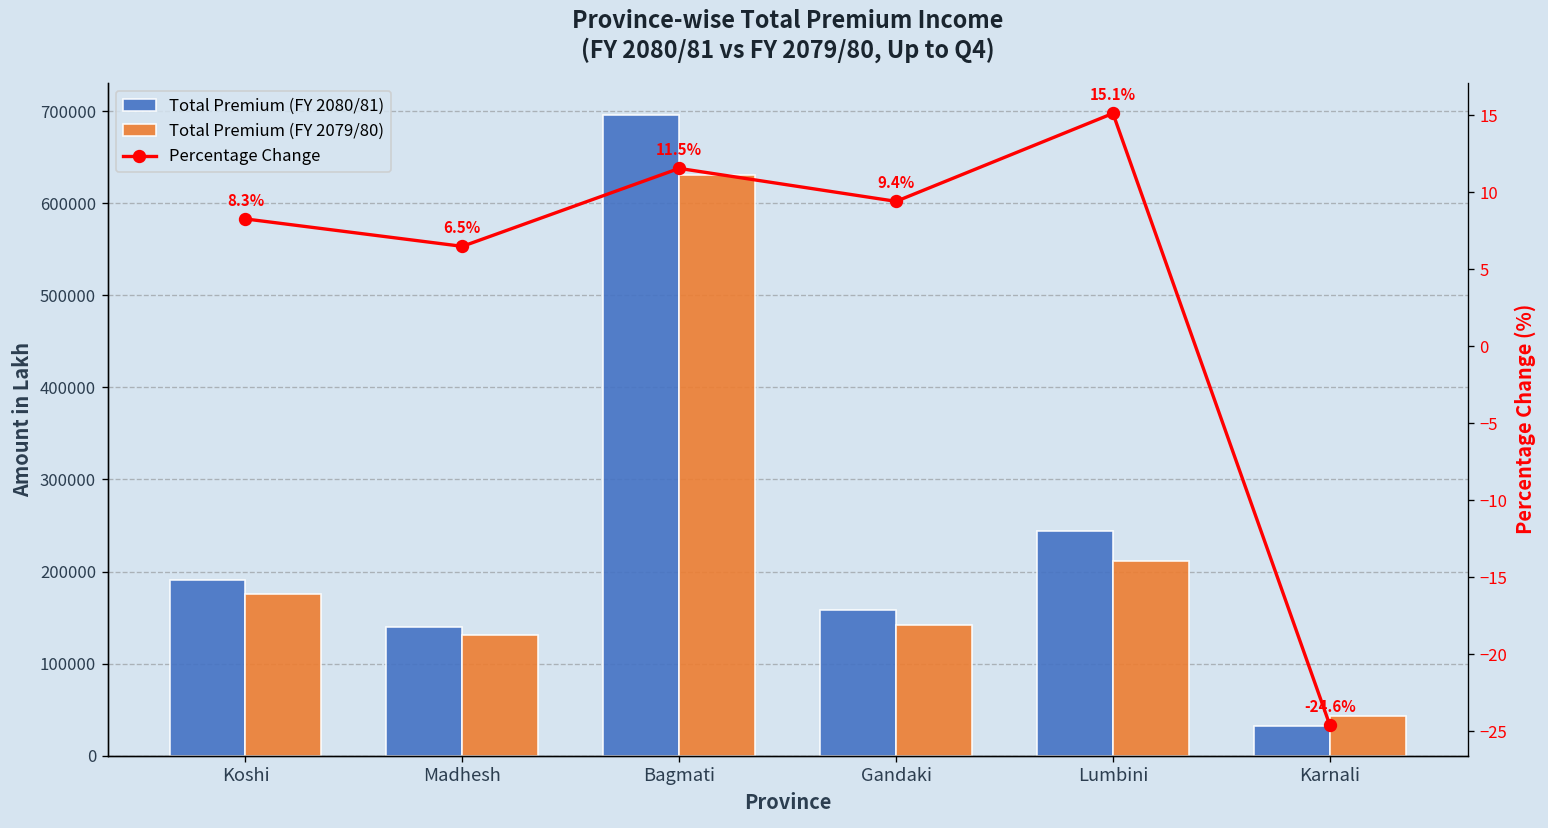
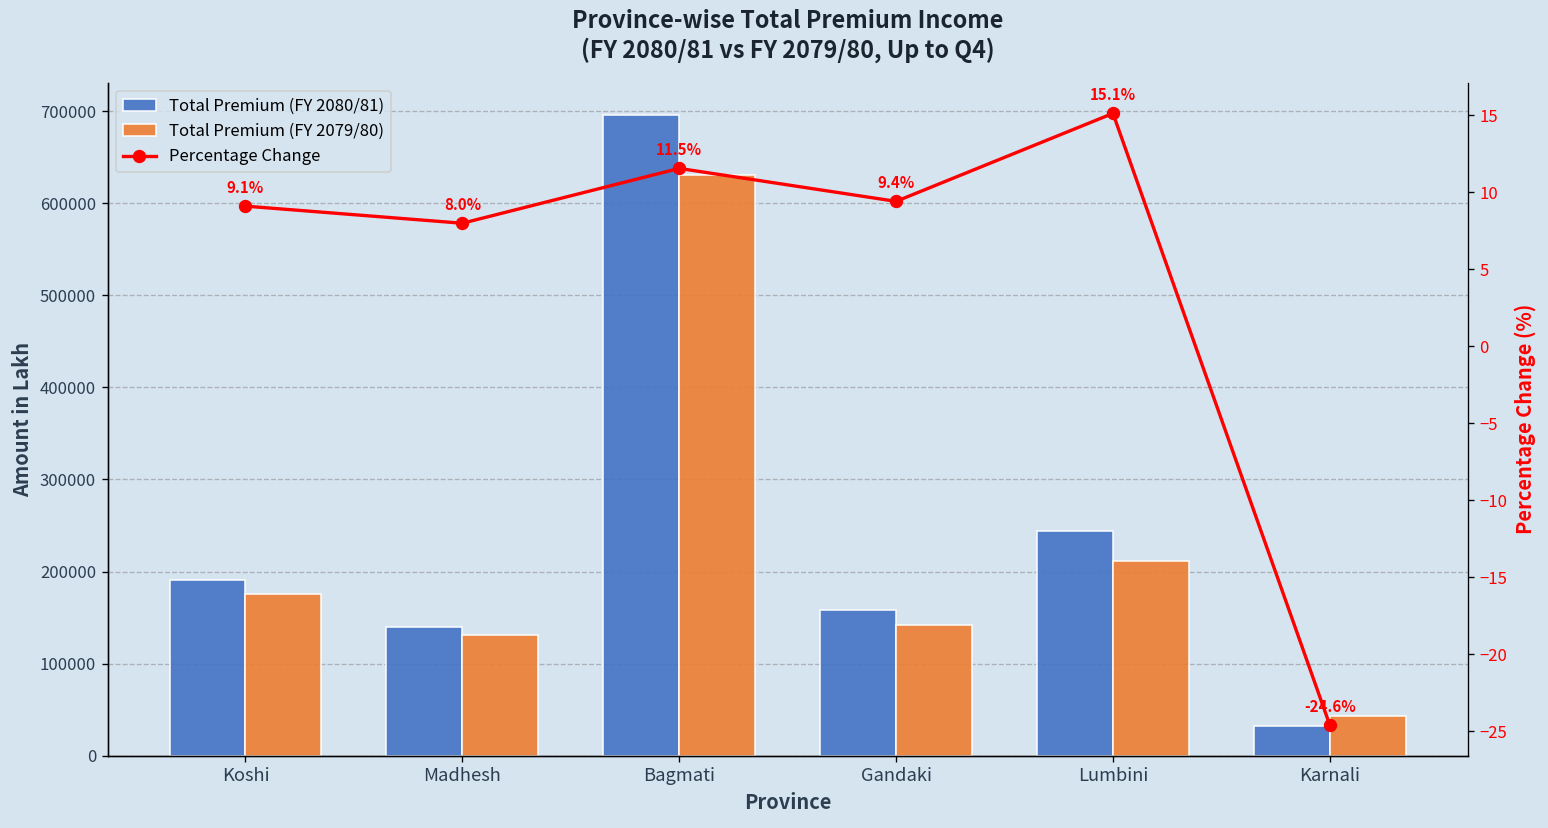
  {
    "Percentage Change": {
-     "Koshi": "8.3%",
-     "Madhesh": "6.5%",
+     "Koshi": "9.1%",
+     "Madhesh": "8.0%",
      "Bagmati": "11.5%",
      "Gandaki": "9.4%",
      "Lumbini": "15.1%",
      "Karnali": "-24.6%"
    }
  }
